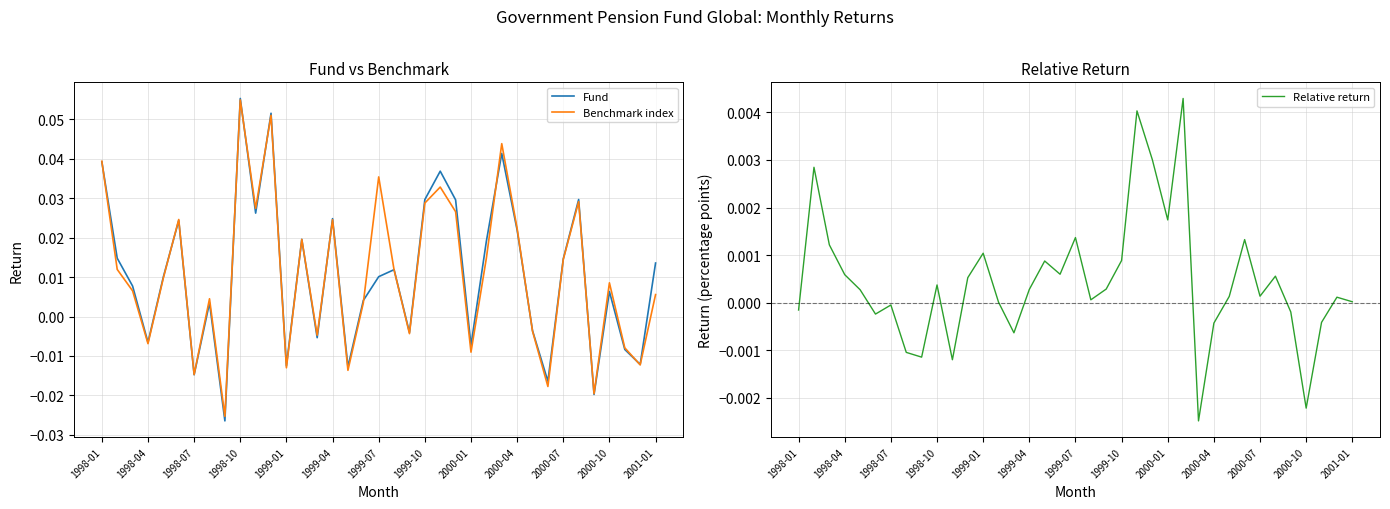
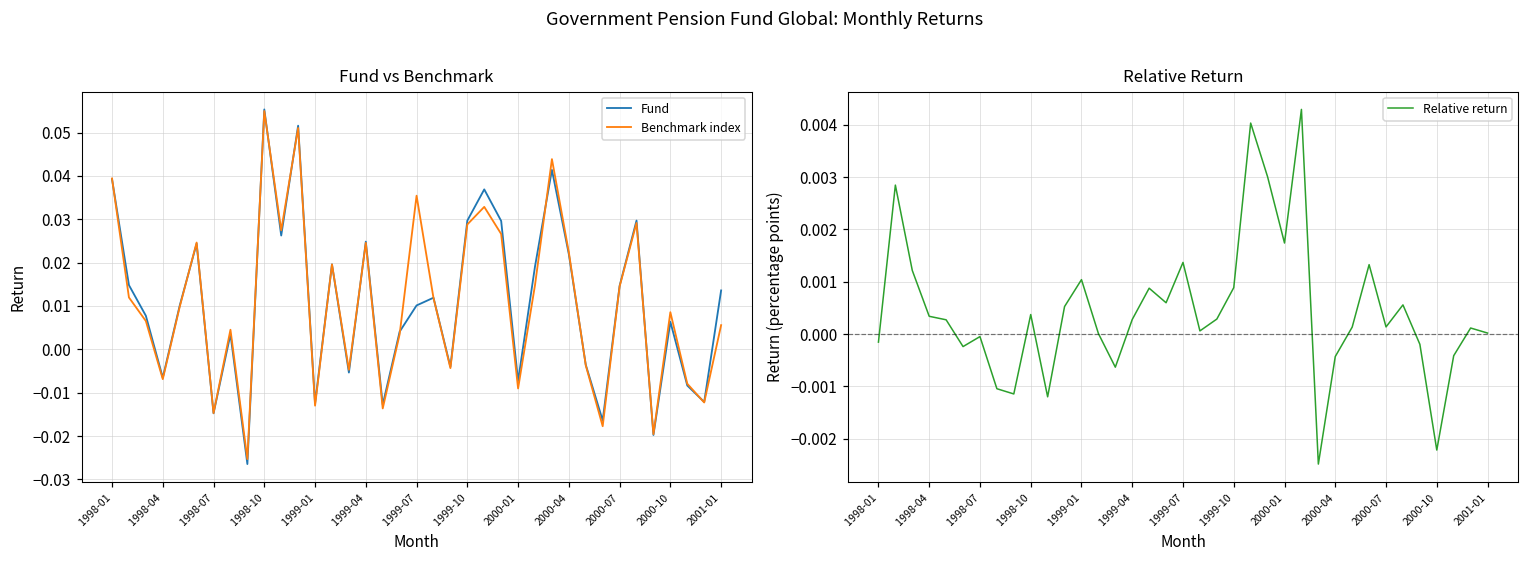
  {
    "Fund vs Benchmark": {
      "Fund": {
        "1999-07": 0.010,
        "1999-10": 0.030,
        "2000-01": -0.007,
        "2000-10": 0.006,
        "2001-01": 0.014
      },
      "Benchmark index": {
        "1999-07": 0.035,
        "1999-10": 0.029,
        "2000-01": -0.009,
        "2000-10": 0.009,
        "2001-01": 0.006
      }
    },
    "Relative Return": {
      "1998-01": -0.0002,
-     "1998-04": 0.0006,
+     "1998-04": 0.0003,
      "1998-07": 0.0000,
      "1998-10": 0.0004,
      "1999-01": 0.0010,
      "1999-04": 0.0003,
      "1999-07": 0.0014,
      "1999-10": 0.0009,
      "2000-01": 0.0017,
      "2000-04": -0.0004,
      "2000-07": 0.0001,
      "2000-10": -0.0022,
      "2001-01": 0.0000
    }
  }
